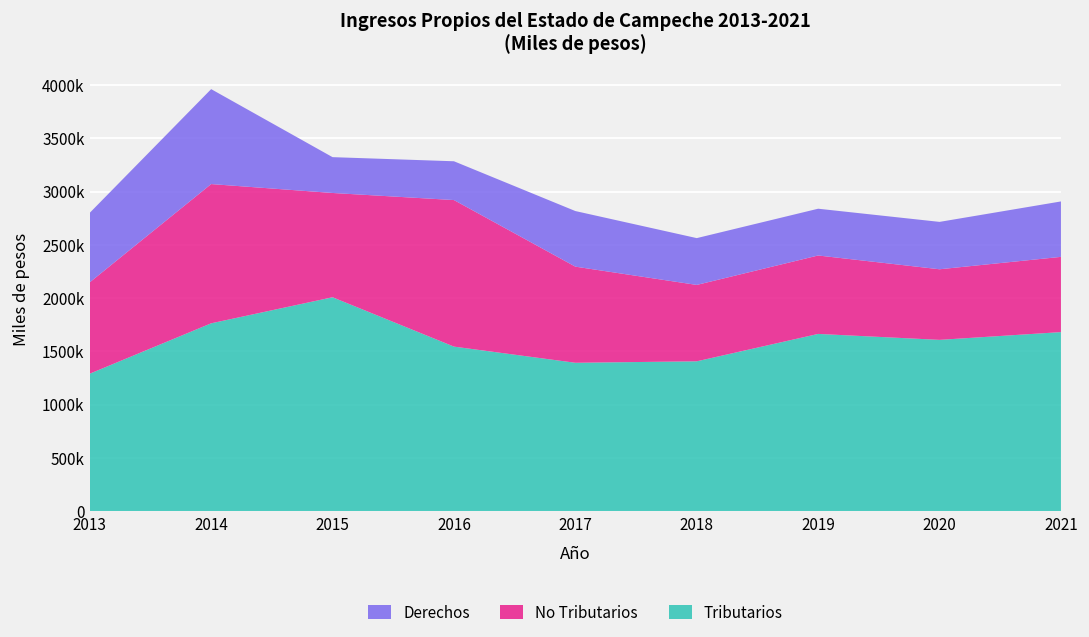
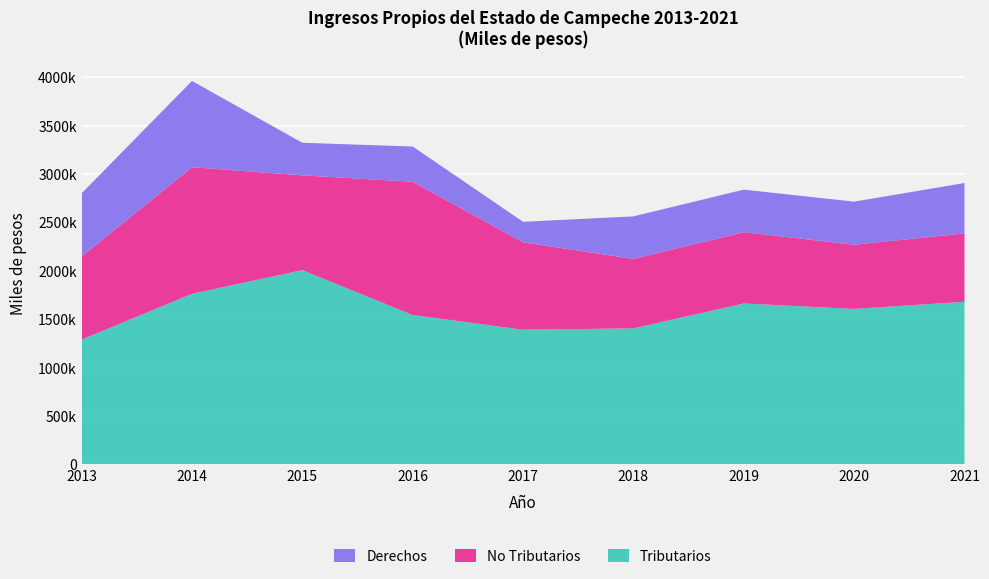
  {
    "Tributarios": {
      "2013": 1300000,
      "2014": 1800000,
      "2015": 2000000,
      "2016": 1500000,
      "2017": 1400000,
      "2018": 1400000,
      "2019": 1700000,
      "2020": 1600000,
      "2021": 1700000
    },
    "No Tributarios": {
      "2013": 900000,
      "2014": 1300000,
      "2015": 1000000,
      "2016": 1400000,
      "2017": 900000,
      "2018": 700000,
      "2019": 700000,
      "2020": 700000,
      "2021": 700000
    },
    "Derechos": {
      "2013": 700000,
      "2014": 900000,
      "2015": 300000,
      "2016": 400000,
-     "2017": 500000,
+     "2017": 200000,
      "2018": 400000,
      "2019": 400000,
      "2020": 400000,
      "2021": 500000
    }
  }
